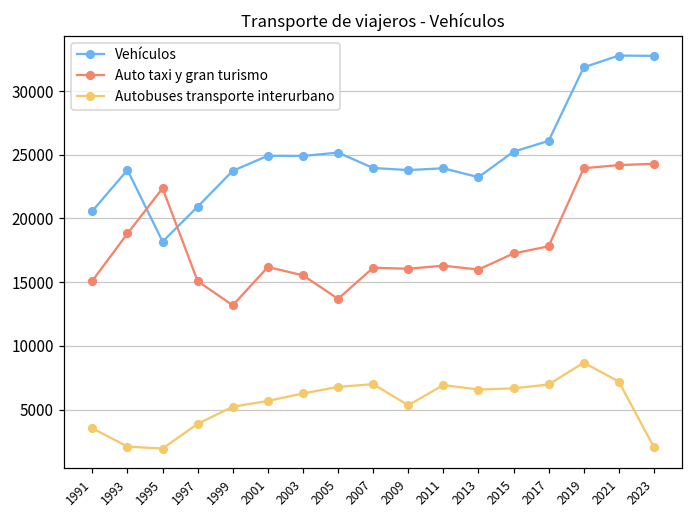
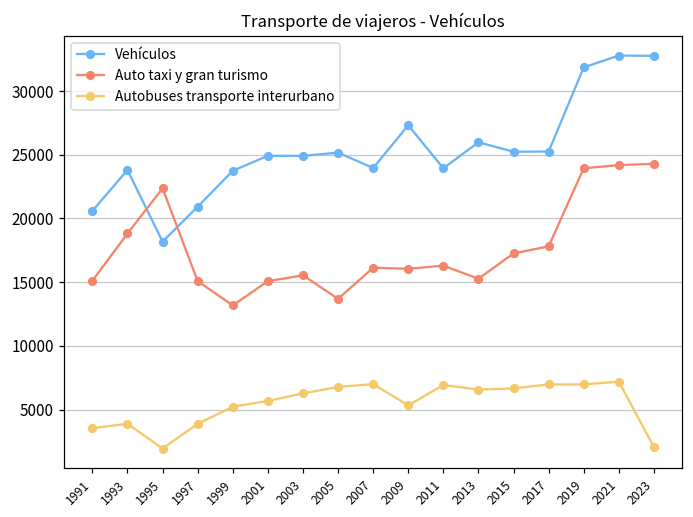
  {
    "Vehículos": {
      "1991": 20600,
      "1993": 23800,
      "1995": 18200,
      "1997": 20900,
      "1999": 23700,
      "2001": 24900,
      "2003": 24900,
      "2005": 25200,
      "2007": 24000,
-     "2009": 23800,
+     "2009": 27300,
      "2011": 23900,
-     "2013": 23200,
+     "2013": 26000,
      "2015": 25200,
-     "2017": 26100,
+     "2017": 25300,
      "2019": 31900,
      "2021": 32800,
      "2023": 32800
    },
    "Auto taxi y gran turismo": {
      "1991": 15100,
      "1993": 18800,
      "1995": 22400,
      "1997": 15100,
      "1999": 13200,
-     "2001": 16200,
+     "2001": 15100,
      "2003": 15500,
      "2005": 13700,
      "2007": 16100,
      "2009": 16100,
      "2011": 16300,
-     "2013": 16000,
+     "2013": 15300,
      "2015": 17300,
      "2017": 17800,
      "2019": 23900,
      "2021": 24200,
      "2023": 24300
    },
    "Autobuses transporte interurbano": {
      "1991": 3500,
-     "1993": 2100,
+     "1993": 3900,
      "1995": 2000,
      "1997": 3900,
      "1999": 5200,
      "2001": 5700,
      "2003": 6300,
      "2005": 6800,
      "2007": 7000,
      "2009": 5300,
      "2011": 6900,
      "2013": 6600,
      "2015": 6700,
      "2017": 7000,
-     "2019": 8700,
+     "2019": 7000,
      "2021": 7200,
      "2023": 2100
    }
  }
